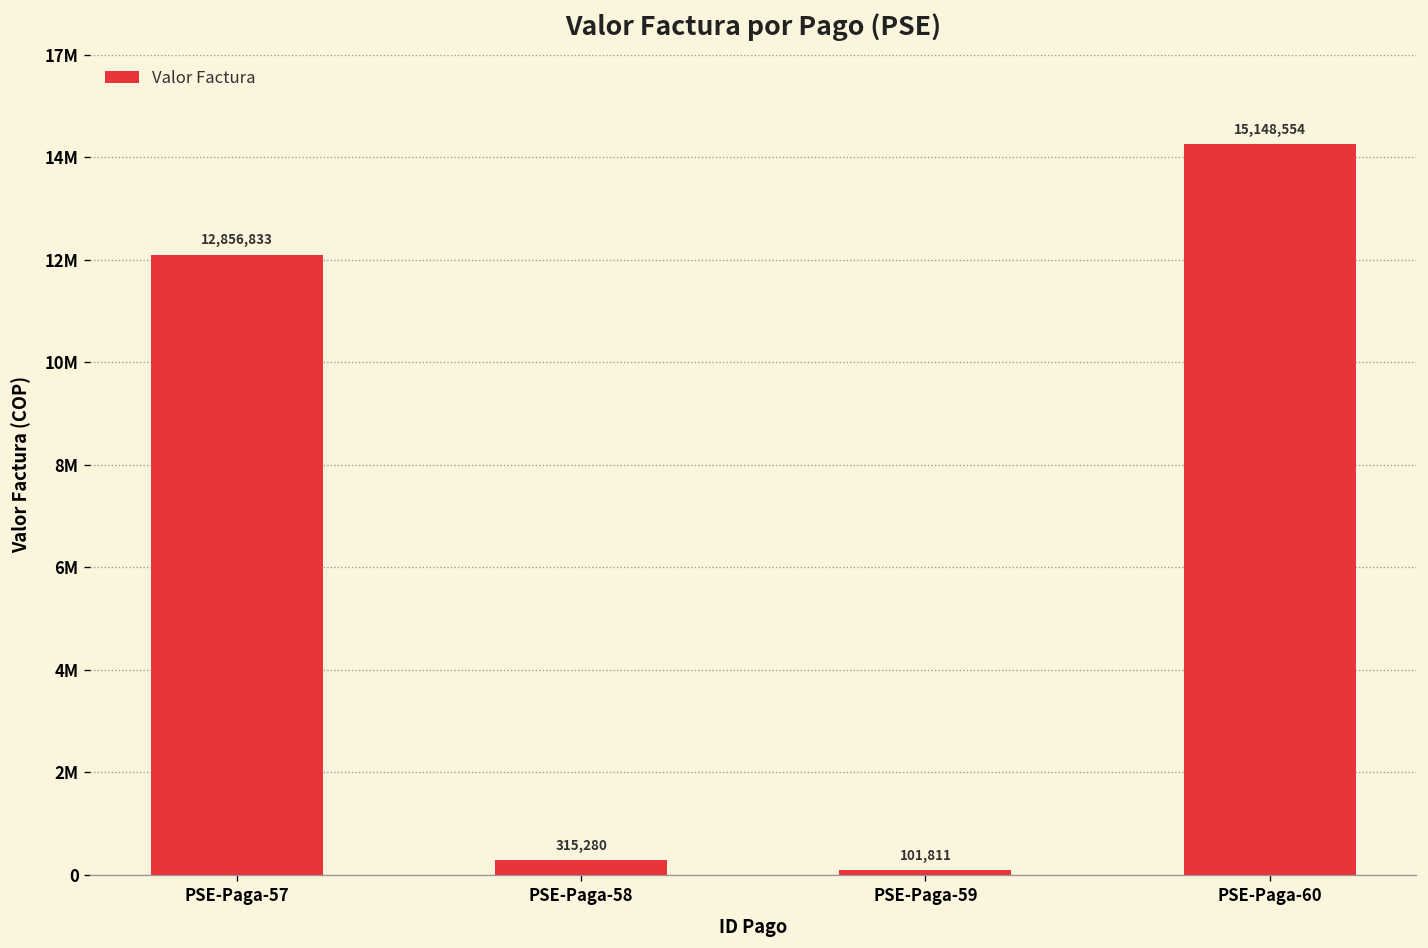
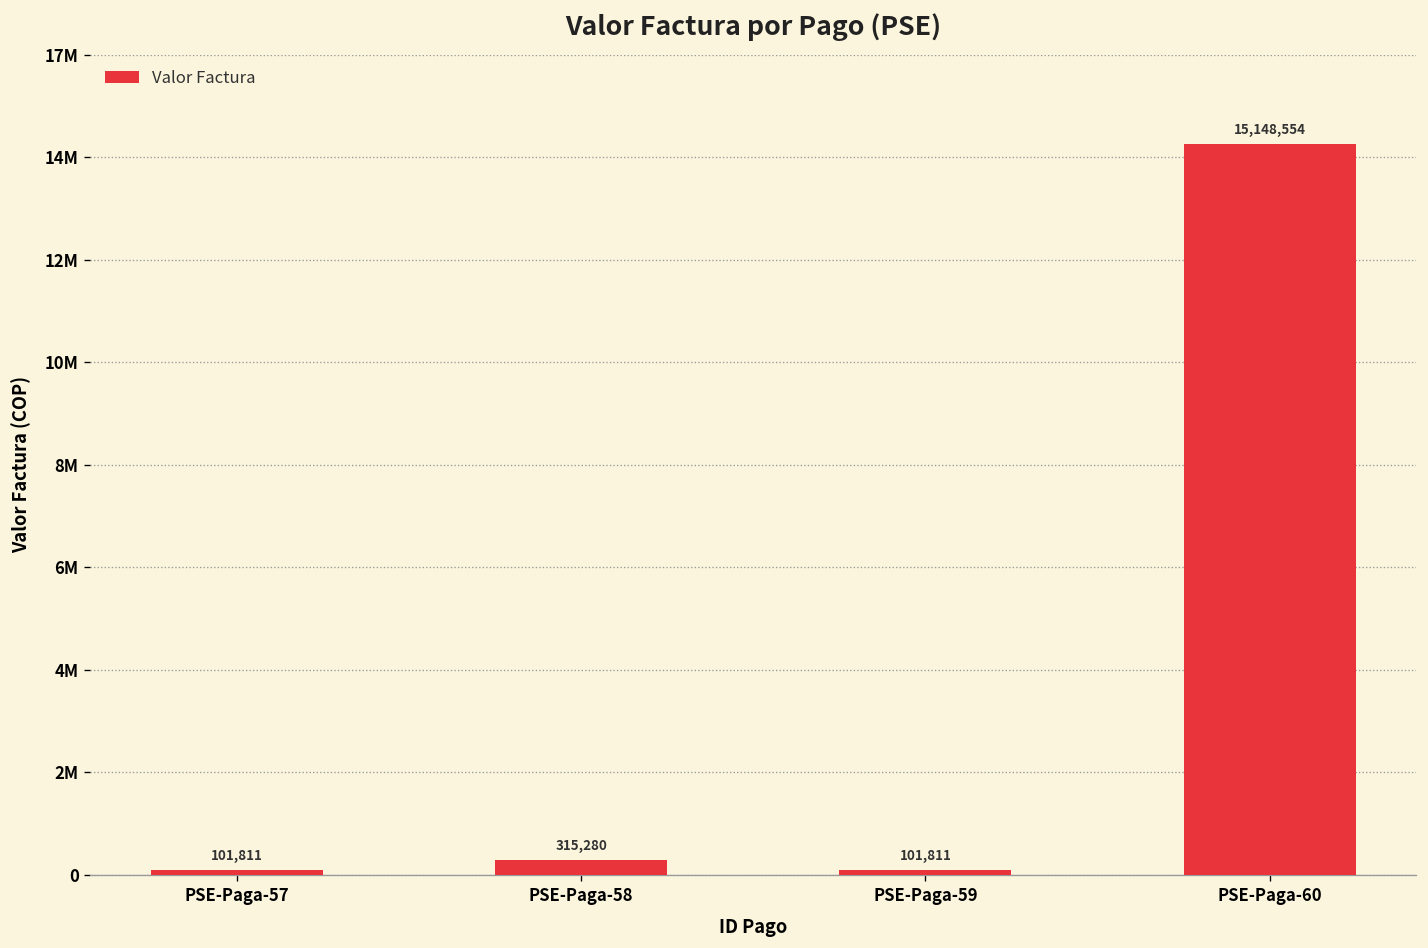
  {
-   "PSE-Paga-57": "12,856,833",
+   "PSE-Paga-57": "101,811",
    "PSE-Paga-58": "315,280",
    "PSE-Paga-59": "101,811",
    "PSE-Paga-60": "15,148,554"
  }
